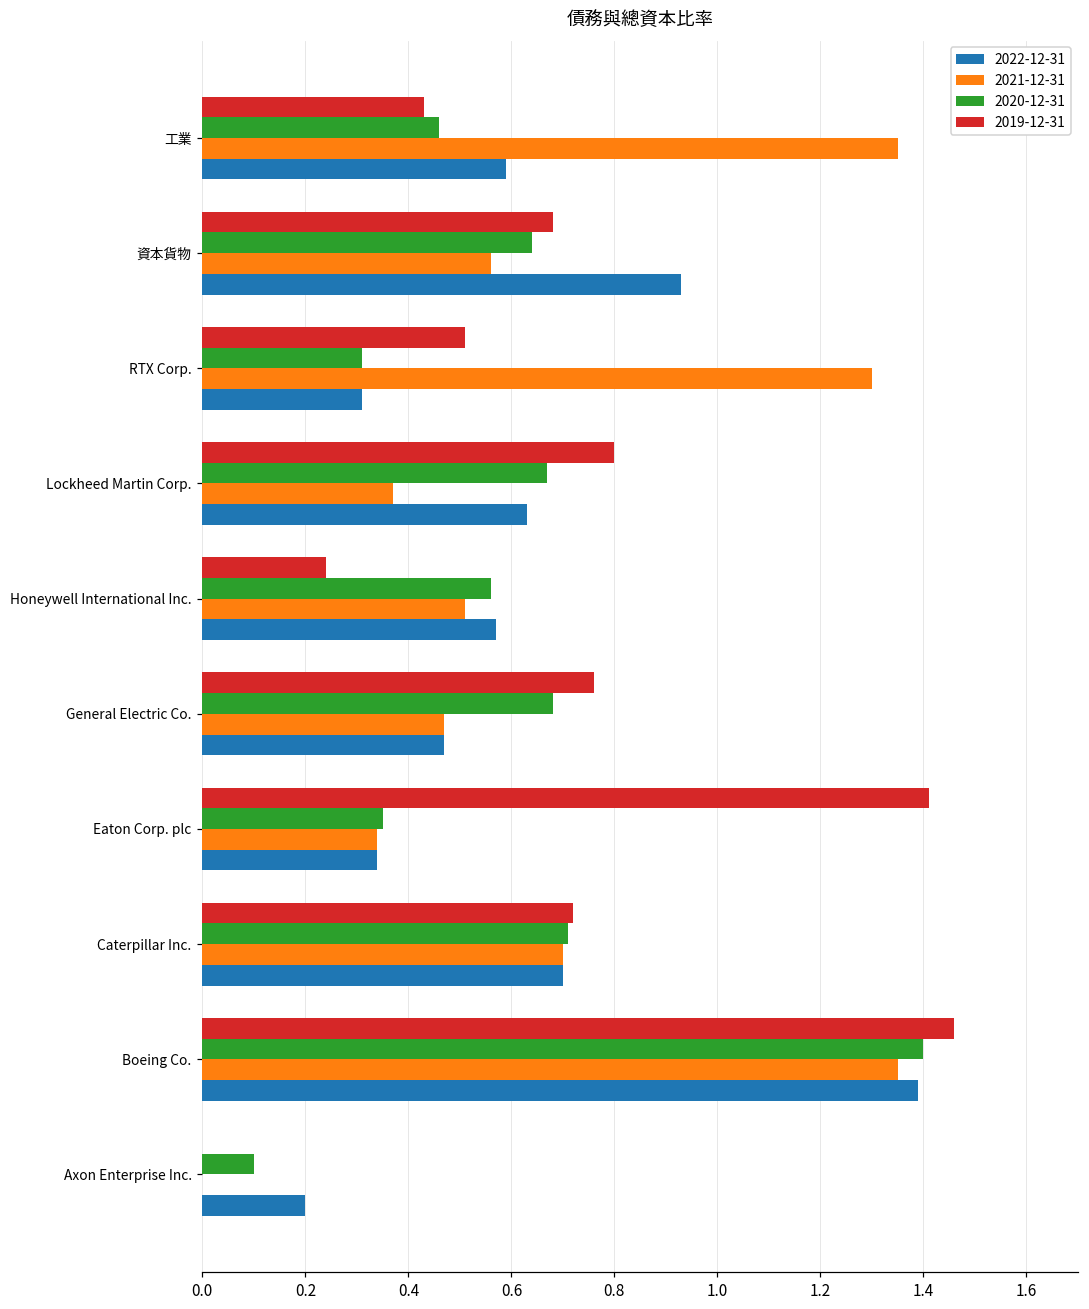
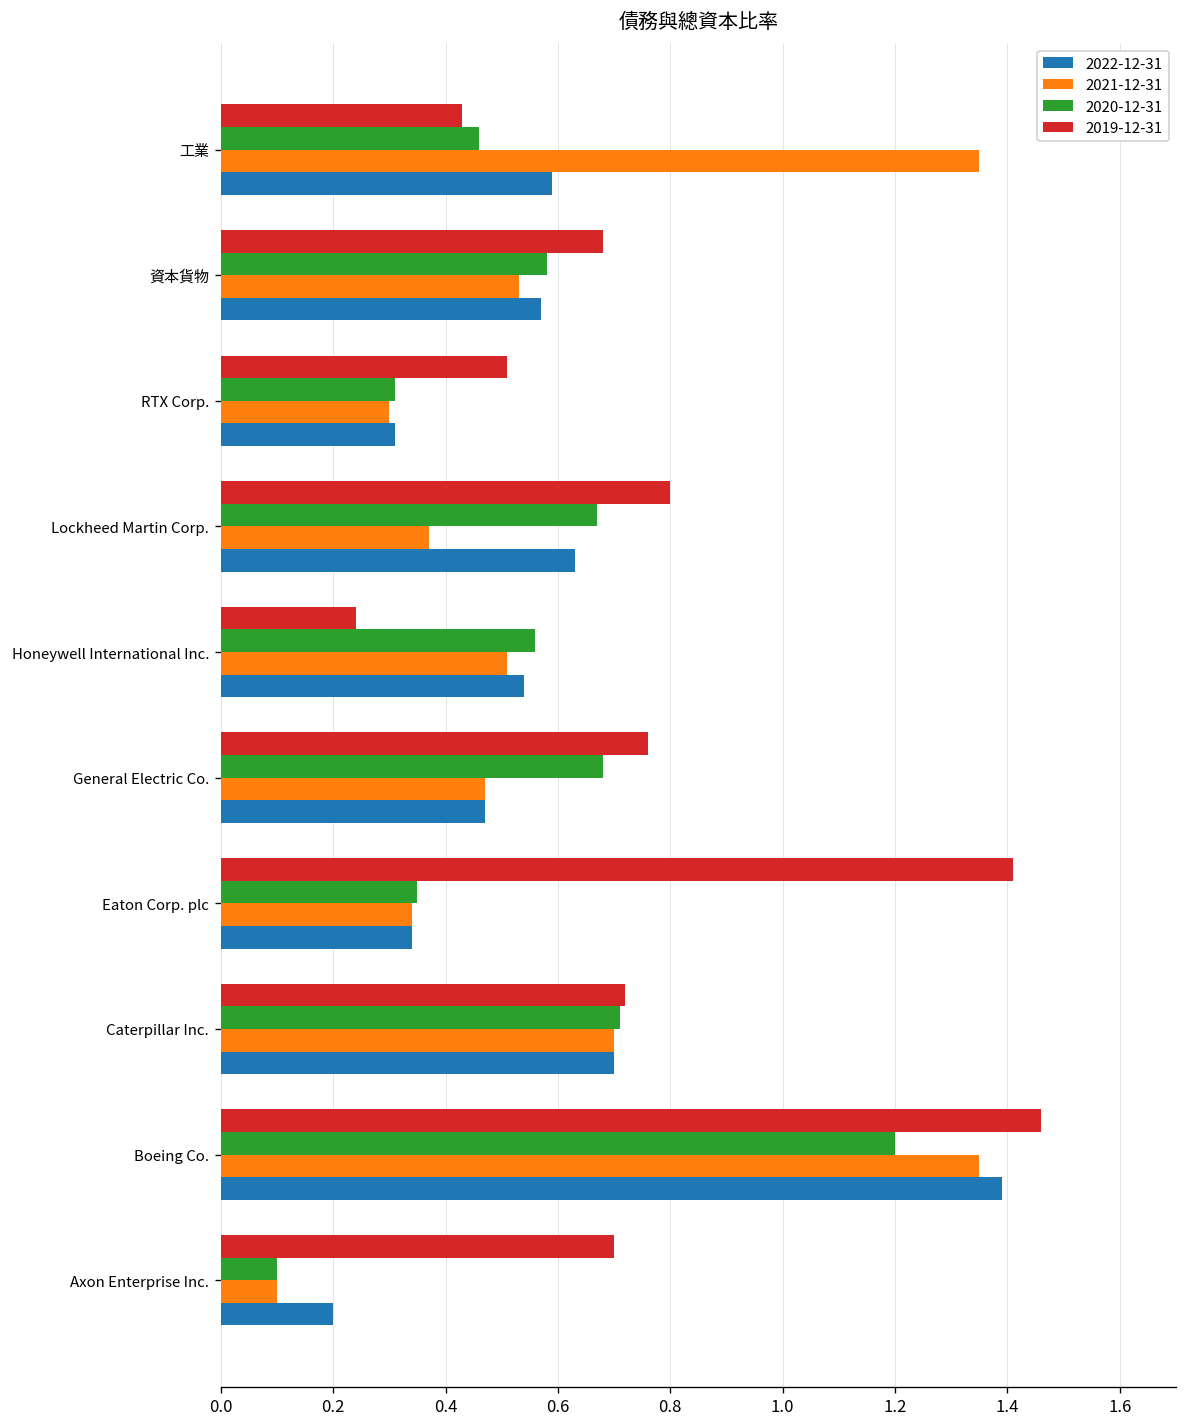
  {
    "2022-12-31": {
      "工業": 0.59,
-     "資本貨物": 0.93,
+     "資本貨物": 0.57,
      "RTX Corp.": 0.31,
      "Lockheed Martin Corp.": 0.63,
-     "Honeywell International Inc.": 0.57,
+     "Honeywell International Inc.": 0.54,
      "General Electric Co.": 0.47,
      "Eaton Corp. plc": 0.34,
      "Caterpillar Inc.": 0.70,
      "Boeing Co.": 1.39,
      "Axon Enterprise Inc.": 0.20
    },
    "2021-12-31": {
      "工業": 1.35,
-     "資本貨物": 0.56,
-     "RTX Corp.": 1.3,
+     "資本貨物": 0.53,
+     "RTX Corp.": 0.3,
      "Lockheed Martin Corp.": 0.37,
      "Honeywell International Inc.": 0.51,
      "General Electric Co.": 0.47,
      "Eaton Corp. plc": 0.34,
      "Caterpillar Inc.": 0.70,
      "Boeing Co.": 1.35,
-     "Axon Enterprise Inc.": 0.0
+     "Axon Enterprise Inc.": 0.1
    },
    "2020-12-31": {
      "工業": 0.46,
-     "資本貨物": 0.64,
+     "資本貨物": 0.58,
      "RTX Corp.": 0.31,
      "Lockheed Martin Corp.": 0.67,
      "Honeywell International Inc.": 0.56,
      "General Electric Co.": 0.68,
      "Eaton Corp. plc": 0.35,
      "Caterpillar Inc.": 0.71,
-     "Boeing Co.": 1.4,
+     "Boeing Co.": 1.2,
      "Axon Enterprise Inc.": 0.10
    },
    "2019-12-31": {
      "工業": 0.43,
      "資本貨物": 0.68,
      "RTX Corp.": 0.51,
      "Lockheed Martin Corp.": 0.8,
      "Honeywell International Inc.": 0.24,
      "General Electric Co.": 0.76,
      "Eaton Corp. plc": 1.41,
      "Caterpillar Inc.": 0.72,
      "Boeing Co.": 1.46,
-     "Axon Enterprise Inc.": 0.0
+     "Axon Enterprise Inc.": 0.7
    }
  }
